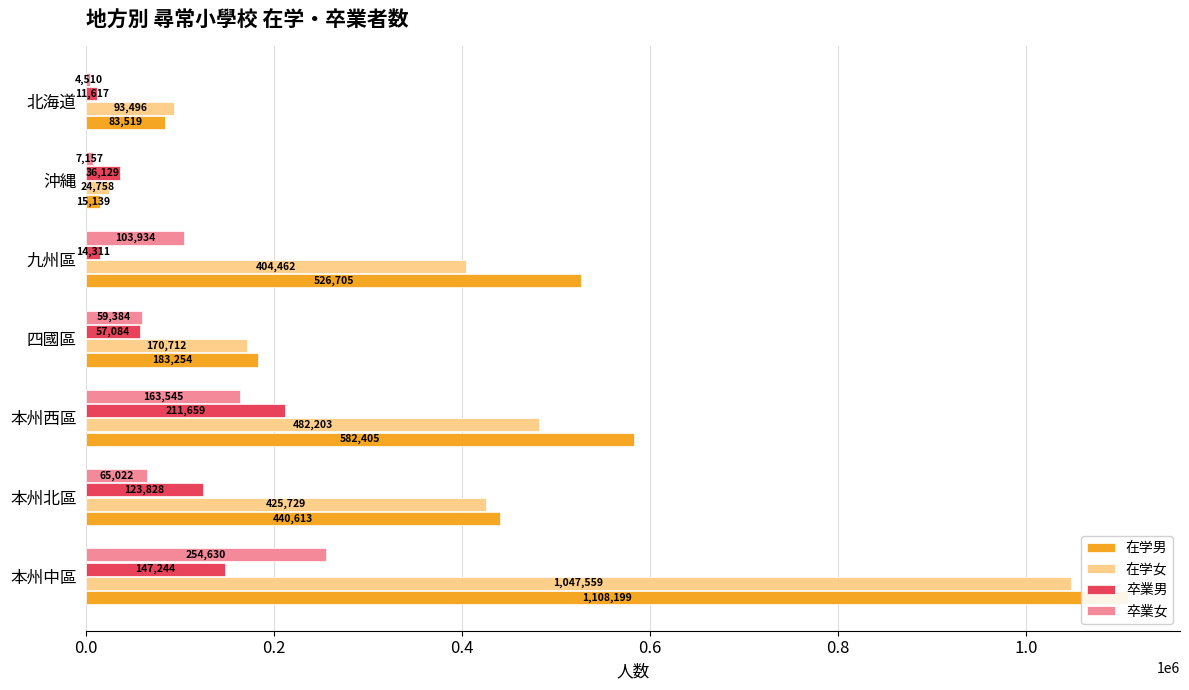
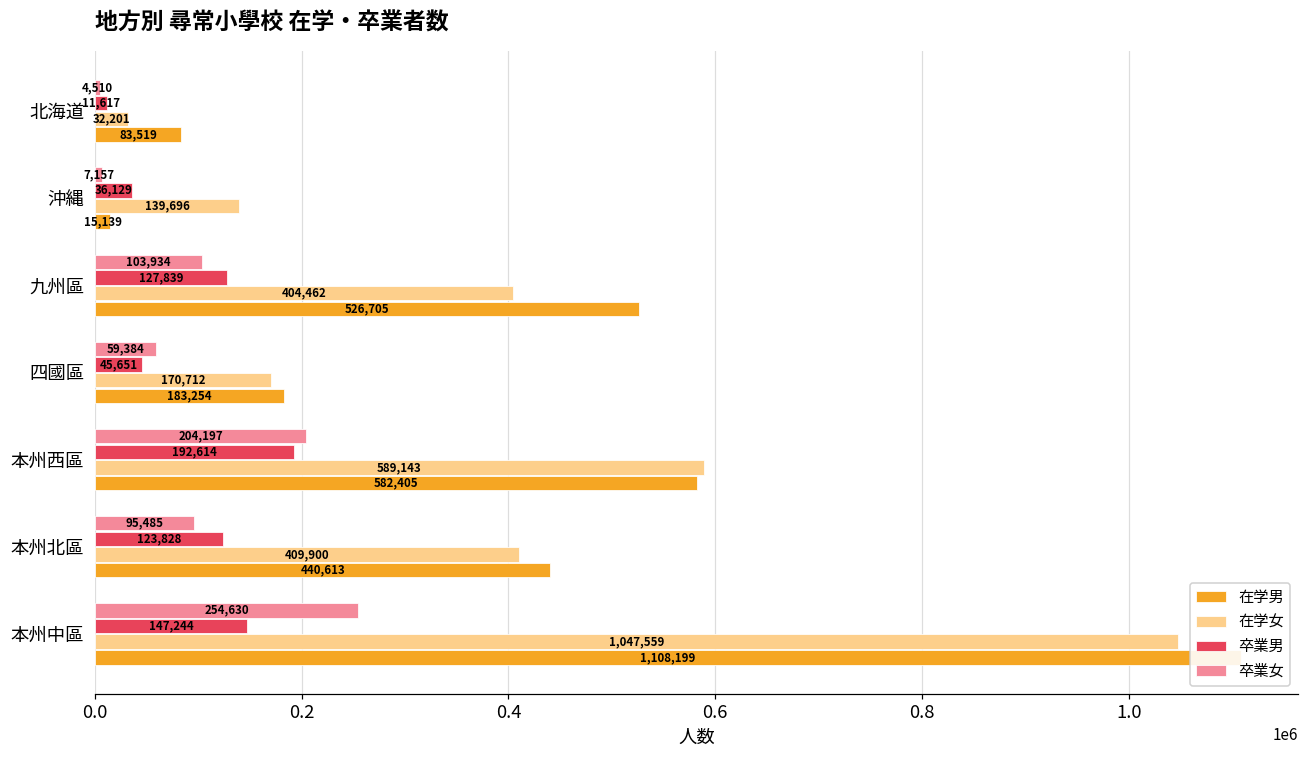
  {
    "在学男": {
      "北海道": "83,519",
      "沖縄": "15,139",
      "九州區": "526,705",
      "四國區": "183,254",
      "本州西區": "582,405",
      "本州北區": "440,613"
    },
    "在学女": {
-     "北海道": "93,496",
-     "沖縄": "24,758",
+     "北海道": "32,201",
+     "沖縄": "139,696",
      "九州區": "404,462",
      "四國區": "170,712",
-     "本州西區": "482,203",
-     "本州北區": "425,729",
+     "本州西區": "589,143",
+     "本州北區": "409,900",
      "本州中區": "1,047,559"
    },
    "卒業男": {
      "北海道": "11,617",
      "沖縄": "36,129",
-     "九州區": "14,311",
-     "四國區": "57,084",
-     "本州西區": "211,659",
+     "九州區": "127,839",
+     "四國區": "45,651",
+     "本州西區": "192,614",
      "本州北區": "123,828",
      "本州中區": "147,244"
    },
    "卒業女": {
      "北海道": "4,510",
      "沖縄": "7,157",
      "九州區": "103,934",
      "四國區": "59,384",
-     "本州西區": "163,545",
-     "本州北區": "65,022",
+     "本州西區": "204,197",
+     "本州北區": "95,485",
      "本州中區": "254,630"
    }
  }
